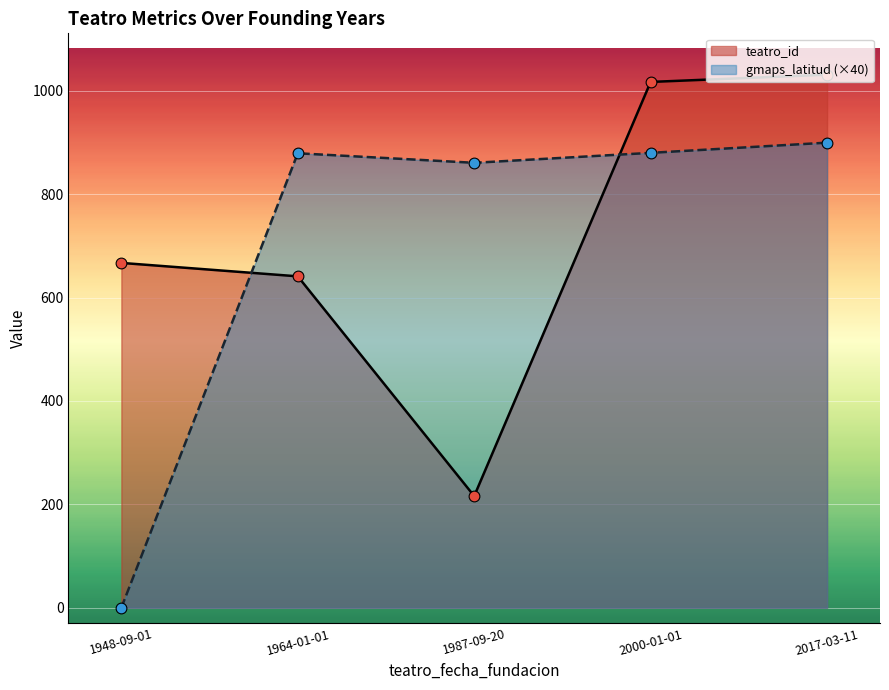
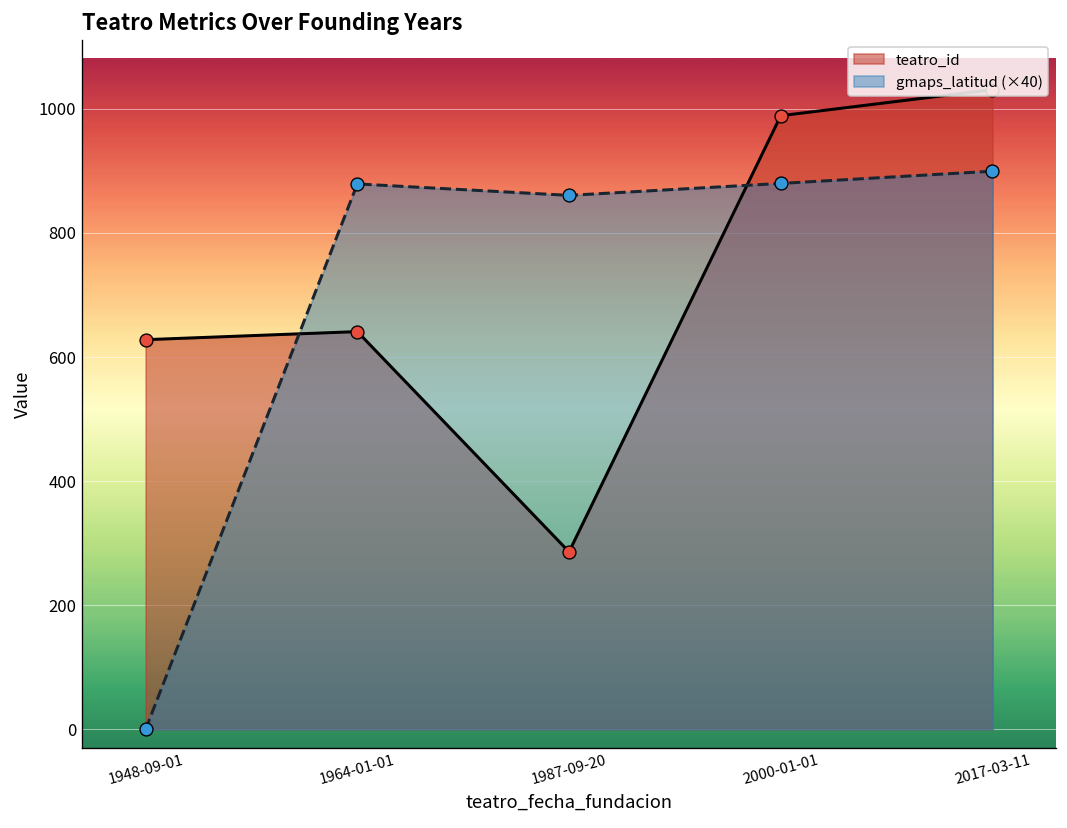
  {
    "teatro_id": {
-     "1948-09-01": 670,
+     "1948-09-01": 630,
      "1964-01-01": 640,
-     "1987-09-20": 220,
-     "2000-01-01": 1020
+     "1987-09-20": 290,
+     "2000-01-01": 990
    },
    "gmaps_latitud (×40)": {
      "1948-09-01": 0,
      "1964-01-01": 880,
      "1987-09-20": 860,
      "2000-01-01": 880,
      "2017-03-11": 900
    }
  }
